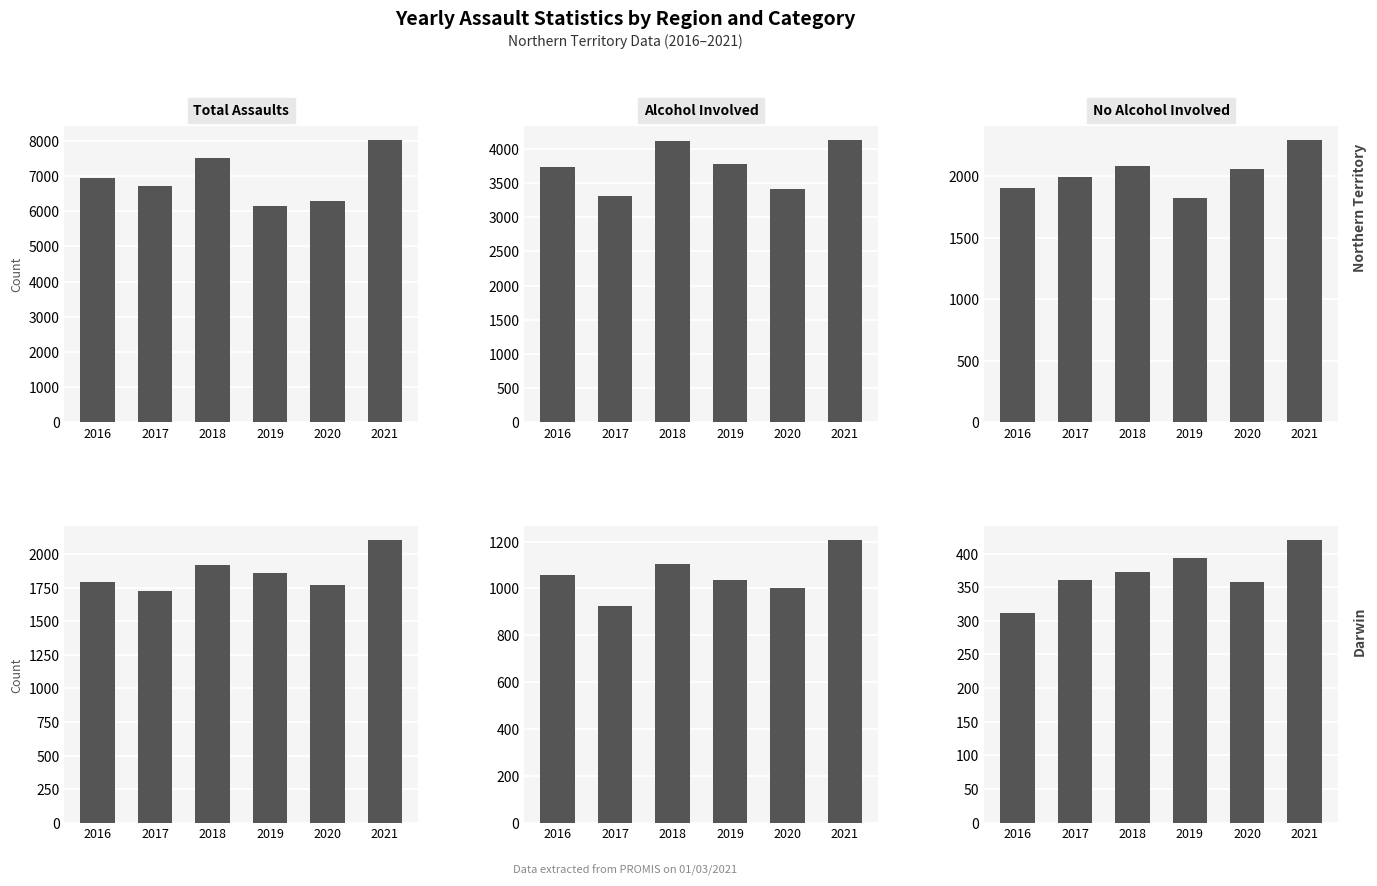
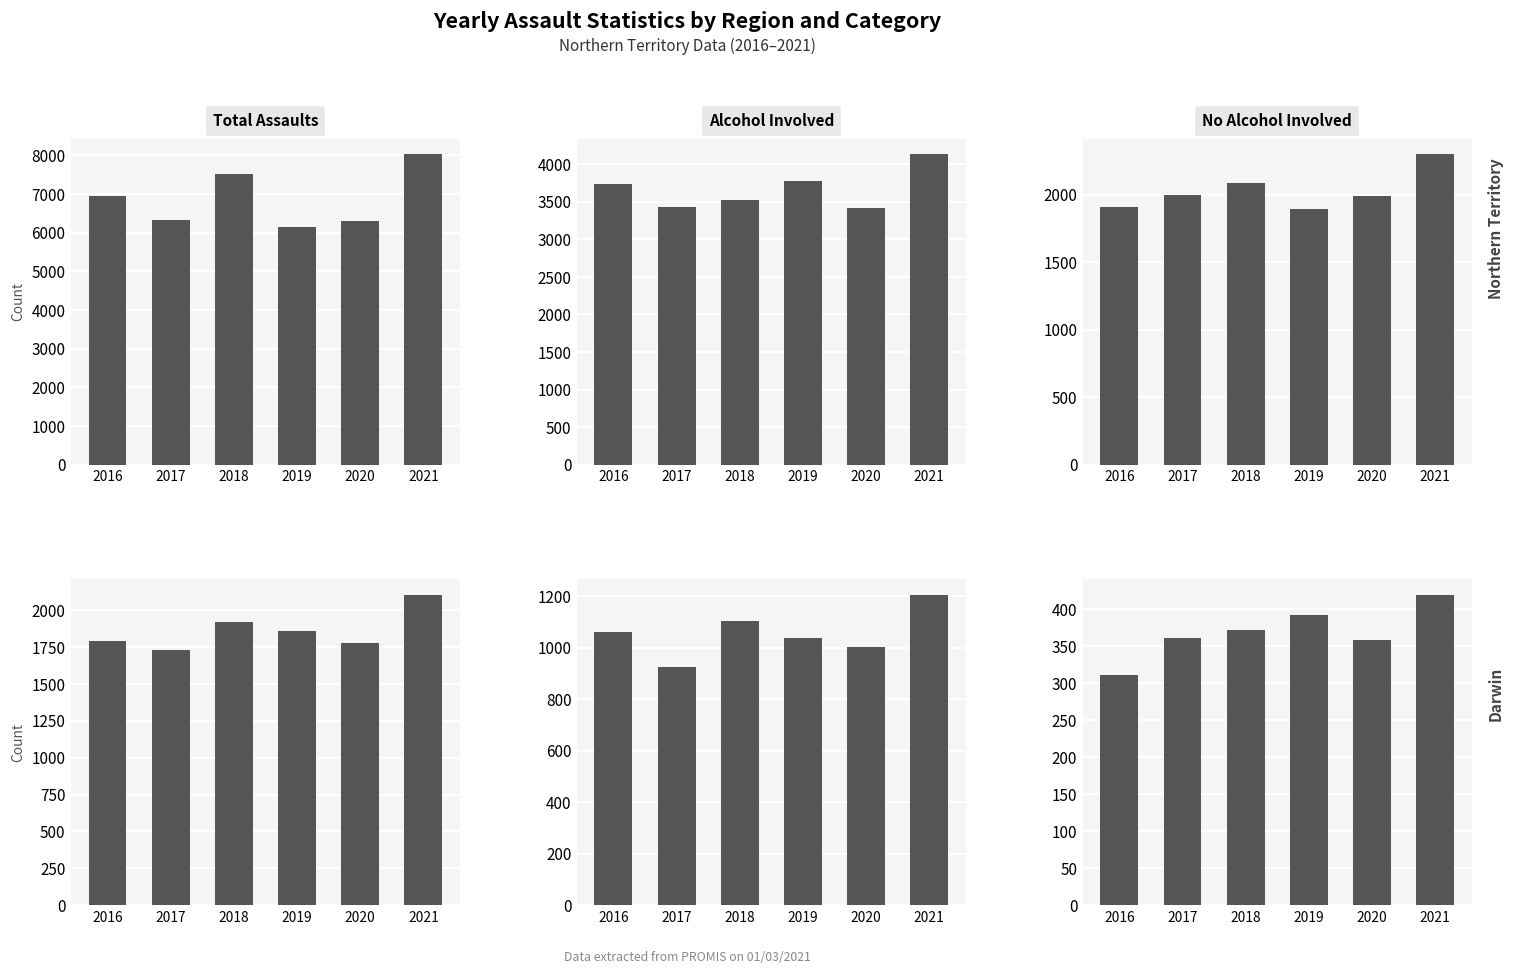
  {
    "Total Assaults": {
      "2016": 7000,
-     "2017": 6700,
+     "2017": 6300,
      "2018": 7500,
      "2019": 6100,
      "2020": 6300,
      "2021": 8000
    },
    "Alcohol Involved": {
      "2016": 3700,
-     "2017": 3300,
-     "2018": 4100,
+     "2017": 3400,
+     "2018": 3500,
      "2019": 3800,
      "2020": 3400,
      "2021": 4100
    },
    "No Alcohol Involved": {
      "2016": 1900,
      "2017": 2000,
      "2018": 2090,
-     "2019": 1830,
-     "2020": 2060,
+     "2019": 1890,
+     "2020": 1990,
      "2021": 2300
    }
  }
